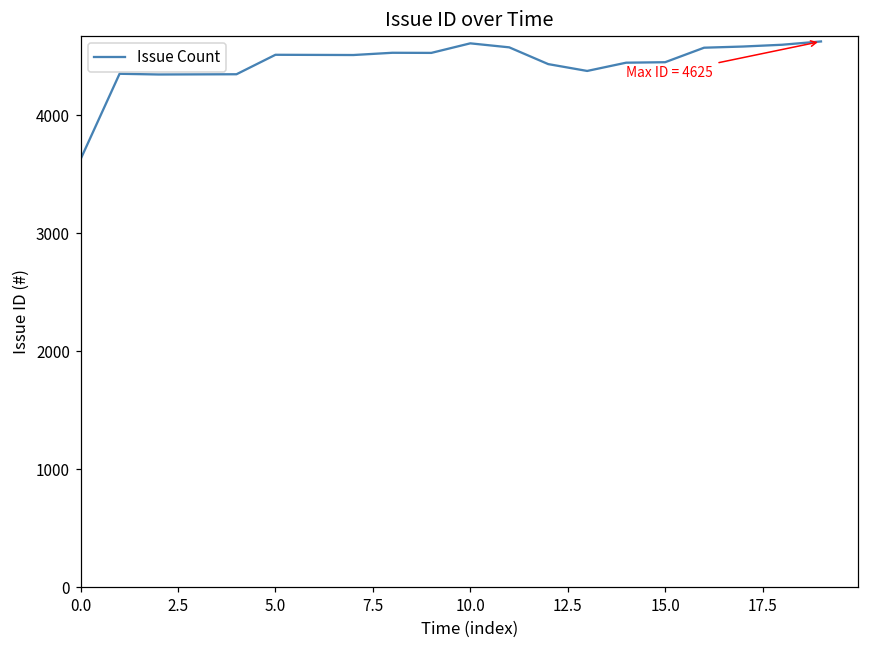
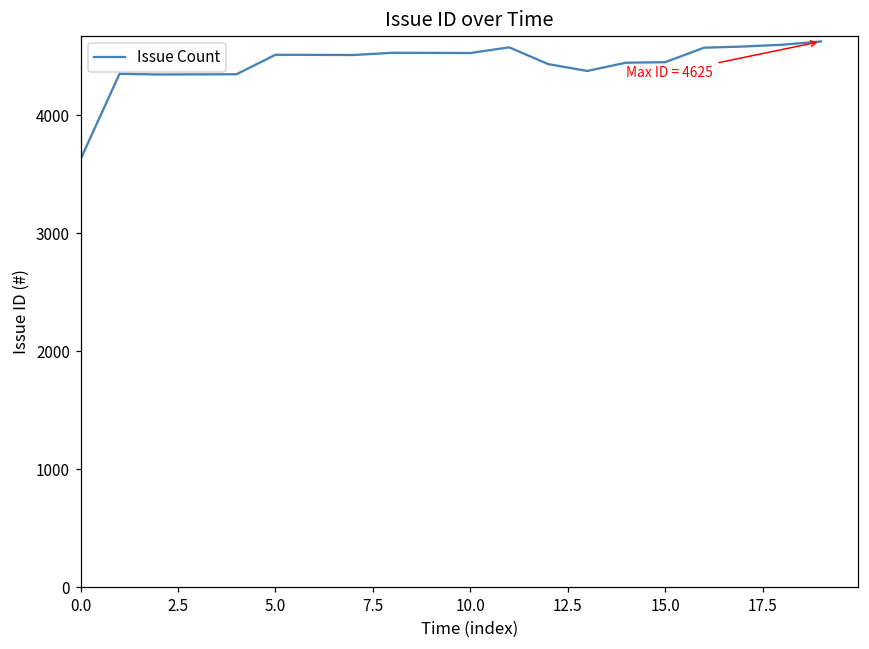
  {
    "0.0": 3630,
    "5.0": 4510,
-   "10.0": 4610
+   "10.0": 4530
  }
